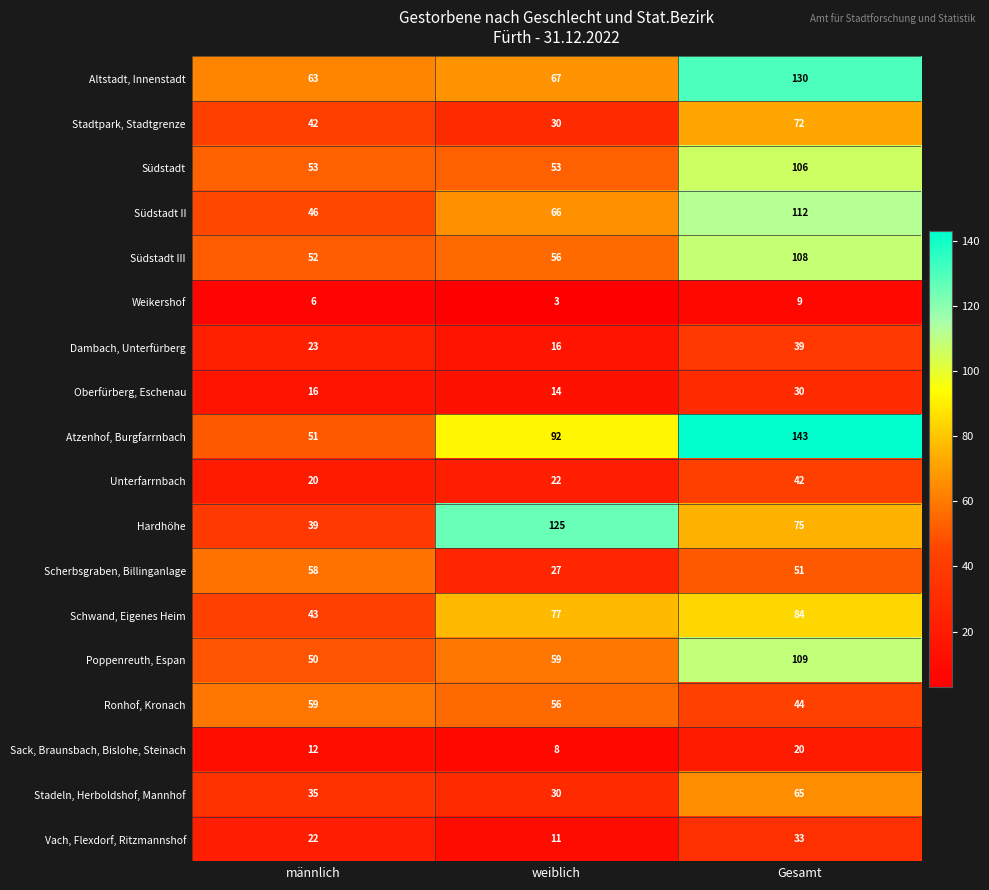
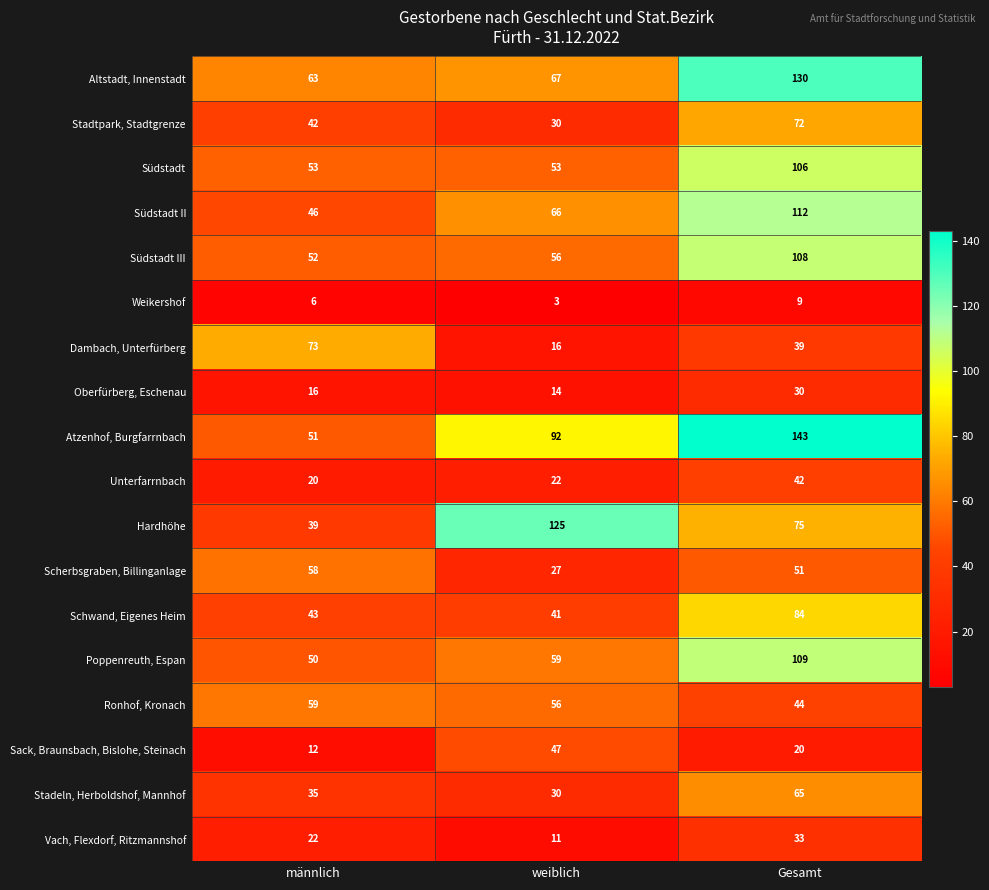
  {
    "Altstadt, Innenstadt": {
      "männlich": 63,
      "weiblich": 67,
      "Gesamt": 130
    },
    "Stadtpark, Stadtgrenze": {
      "männlich": 42,
      "weiblich": 30,
      "Gesamt": 72
    },
    "Südstadt": {
      "männlich": 53,
      "weiblich": 53,
      "Gesamt": 106
    },
    "Südstadt II": {
      "männlich": 46,
      "weiblich": 66,
      "Gesamt": 112
    },
    "Südstadt III": {
      "männlich": 52,
      "weiblich": 56,
      "Gesamt": 108
    },
    "Weikershof": {
      "männlich": 6,
      "weiblich": 3,
      "Gesamt": 9
    },
    "Dambach, Unterfürberg": {
-     "männlich": 23,
+     "männlich": 73,
      "weiblich": 16,
      "Gesamt": 39
    },
    "Oberfürberg, Eschenau": {
      "männlich": 16,
      "weiblich": 14,
      "Gesamt": 30
    },
    "Atzenhof, Burgfarrnbach": {
      "männlich": 51,
      "weiblich": 92,
      "Gesamt": 143
    },
    "Unterfarrnbach": {
      "männlich": 20,
      "weiblich": 22,
      "Gesamt": 42
    },
    "Hardhöhe": {
      "männlich": 39,
      "weiblich": 125,
      "Gesamt": 75
    },
    "Scherbsgraben, Billinganlage": {
      "männlich": 58,
      "weiblich": 27,
      "Gesamt": 51
    },
    "Schwand, Eigenes Heim": {
      "männlich": 43,
-     "weiblich": 77,
+     "weiblich": 41,
      "Gesamt": 84
    },
    "Poppenreuth, Espan": {
      "männlich": 50,
      "weiblich": 59,
      "Gesamt": 109
    },
    "Ronhof, Kronach": {
      "männlich": 59,
      "weiblich": 56,
      "Gesamt": 44
    },
    "Sack, Braunsbach, Bislohe, Steinach": {
      "männlich": 12,
-     "weiblich": 8,
+     "weiblich": 47,
      "Gesamt": 20
    },
    "Stadeln, Herboldshof, Mannhof": {
      "männlich": 35,
      "weiblich": 30,
      "Gesamt": 65
    },
    "Vach, Flexdorf, Ritzmannshof": {
      "männlich": 22,
      "weiblich": 11,
      "Gesamt": 33
    }
  }
